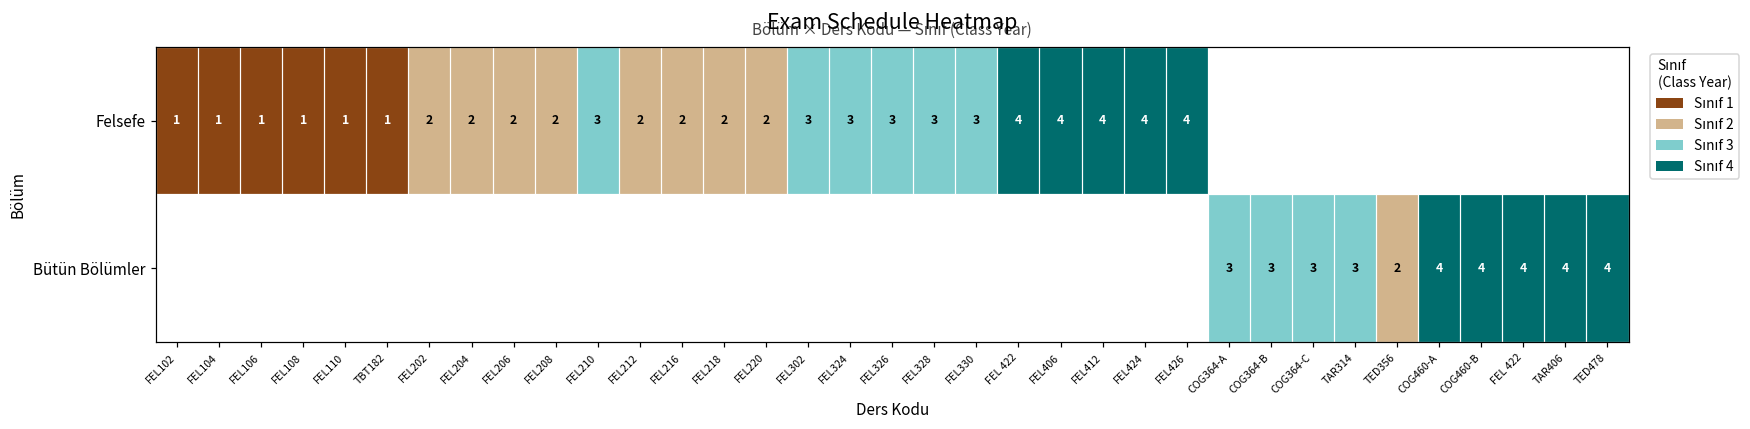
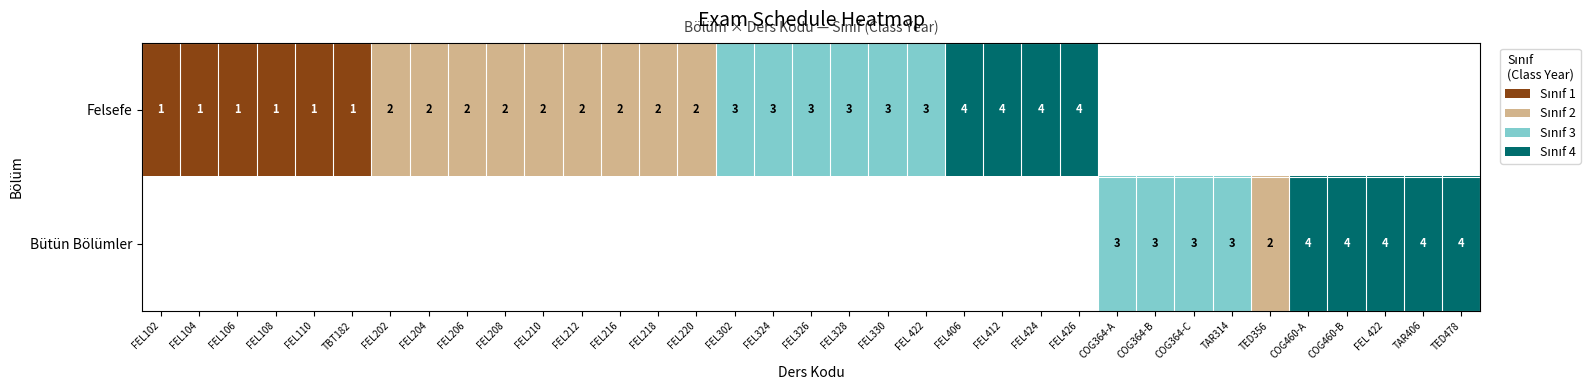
  {
    "Felsefe": {
      "FEL102": 1,
      "FEL104": 1,
      "FEL106": 1,
      "FEL108": 1,
      "FEL110": 1,
      "TBT182": 1,
      "FEL202": 2,
      "FEL204": 2,
      "FEL206": 2,
      "FEL208": 2,
-     "FEL210": 3,
+     "FEL210": 2,
      "FEL212": 2,
      "FEL216": 2,
      "FEL218": 2,
      "FEL220": 2,
      "FEL302": 3,
      "FEL324": 3,
      "FEL326": 3,
      "FEL328": 3,
      "FEL330": 3,
-     "FEL 422": 4,
+     "FEL 422": 3,
      "FEL406": 4,
      "FEL412": 4,
      "FEL424": 4,
      "FEL426": 4
    },
    "Bütün Bölümler": {
      "COG364-A": 3,
      "COG364-B": 3,
      "COG364-C": 3,
      "TAR314": 3,
      "TED356": 2,
      "COG460-A": 4,
      "COG460-B": 4,
      "FEL 422": 4,
      "TAR406": 4,
      "TED478": 4
    }
  }
